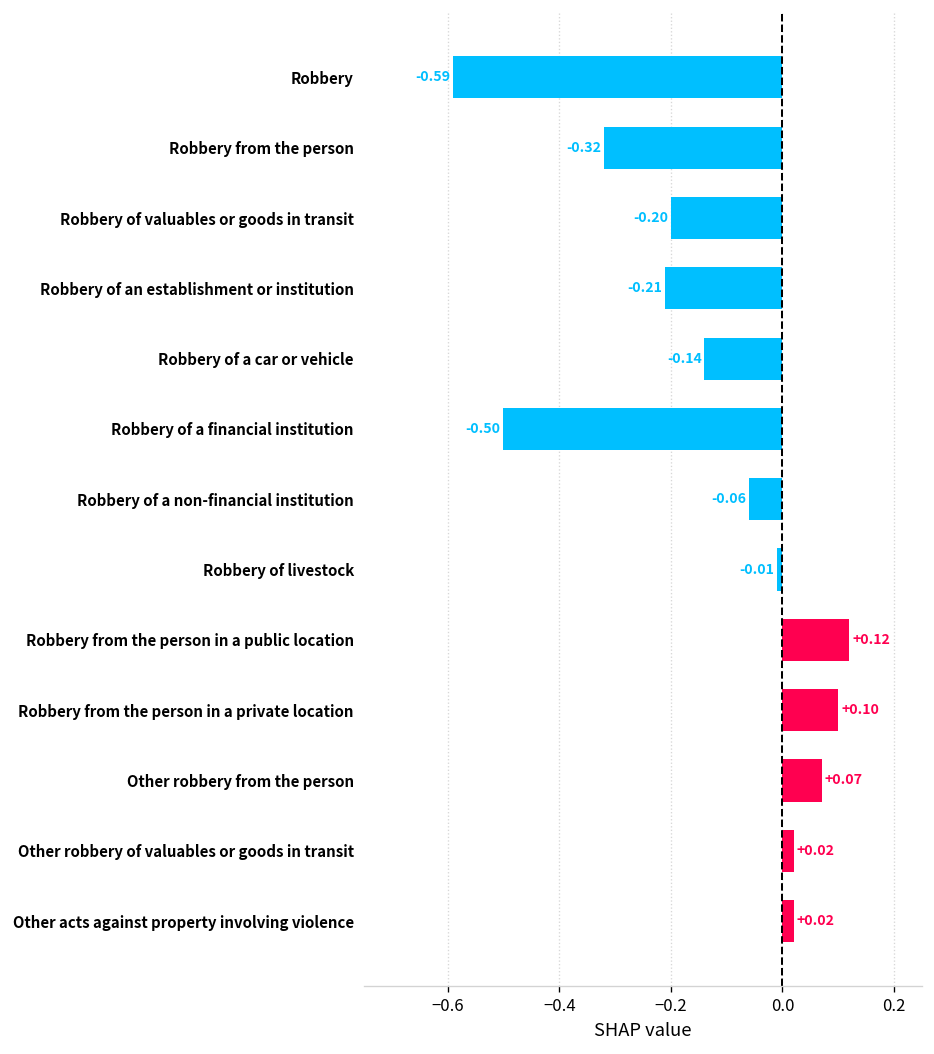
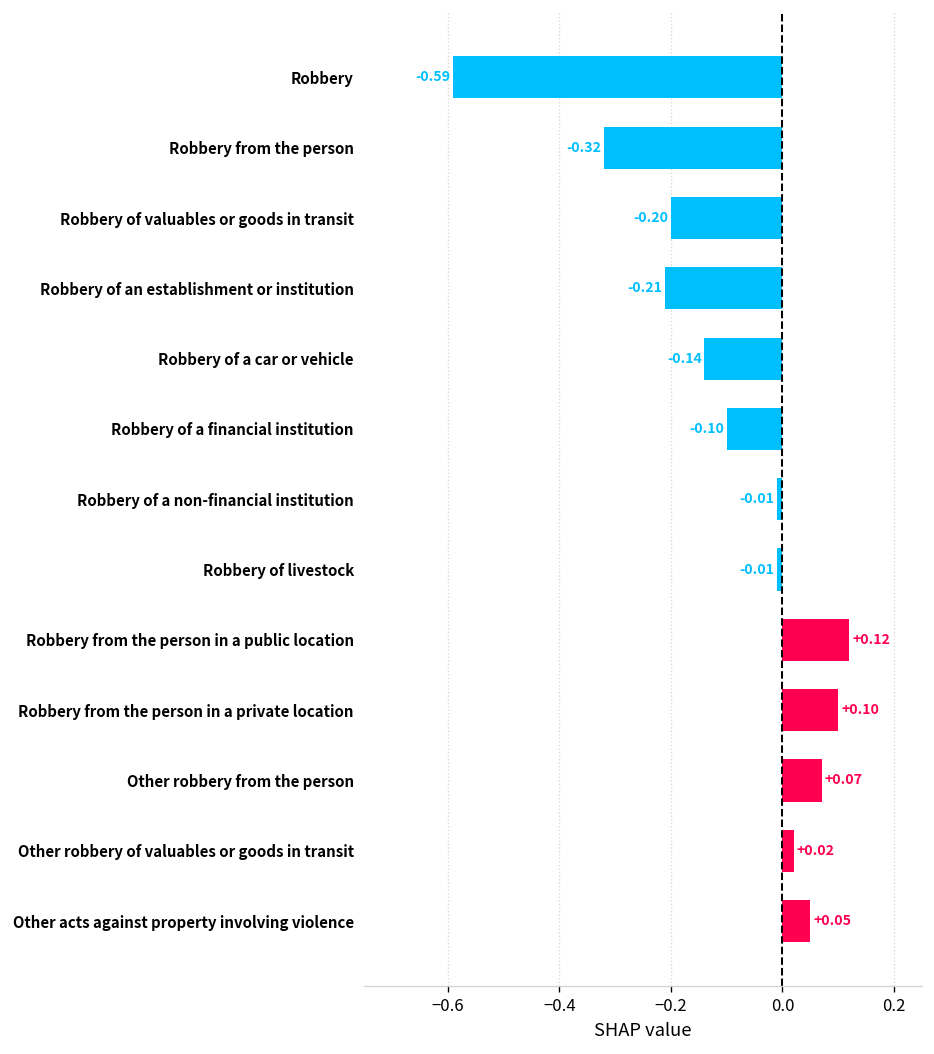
  {
    "Robbery": "-0.59",
    "Robbery from the person": "-0.32",
    "Robbery of valuables or goods in transit": "-0.20",
    "Robbery of an establishment or institution": "-0.21",
    "Robbery of a car or vehicle": "-0.14",
-   "Robbery of a financial institution": "-0.50",
-   "Robbery of a non-financial institution": "-0.06",
+   "Robbery of a financial institution": "-0.10",
+   "Robbery of a non-financial institution": "-0.01",
    "Robbery of livestock": "-0.01",
    "Robbery from the person in a public location": "+0.12",
    "Robbery from the person in a private location": "+0.10",
    "Other robbery from the person": "+0.07",
    "Other robbery of valuables or goods in transit": "+0.02",
-   "Other acts against property involving violence": "+0.02"
+   "Other acts against property involving violence": "+0.05"
  }
